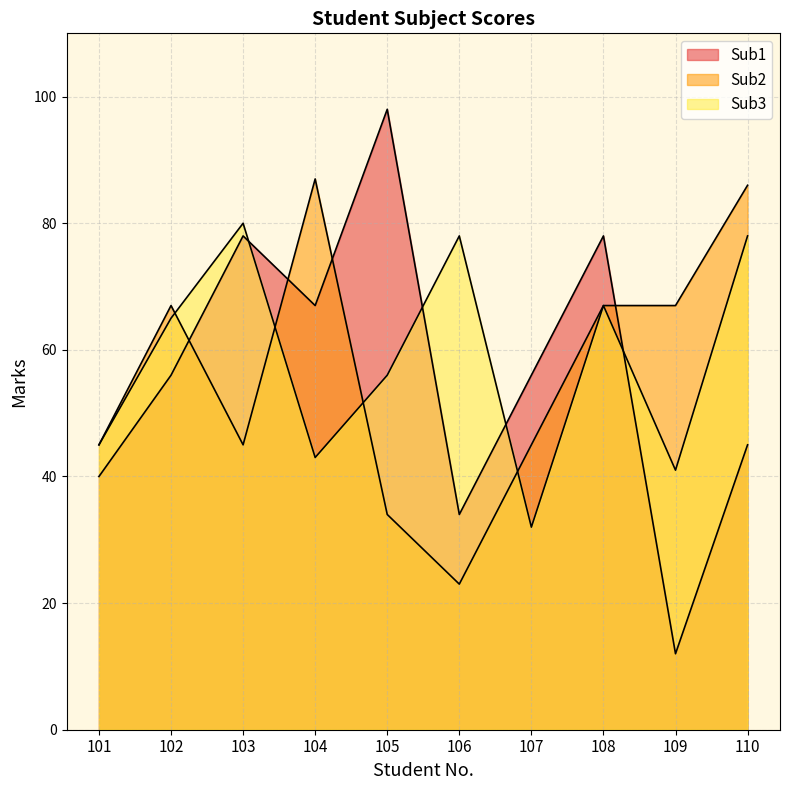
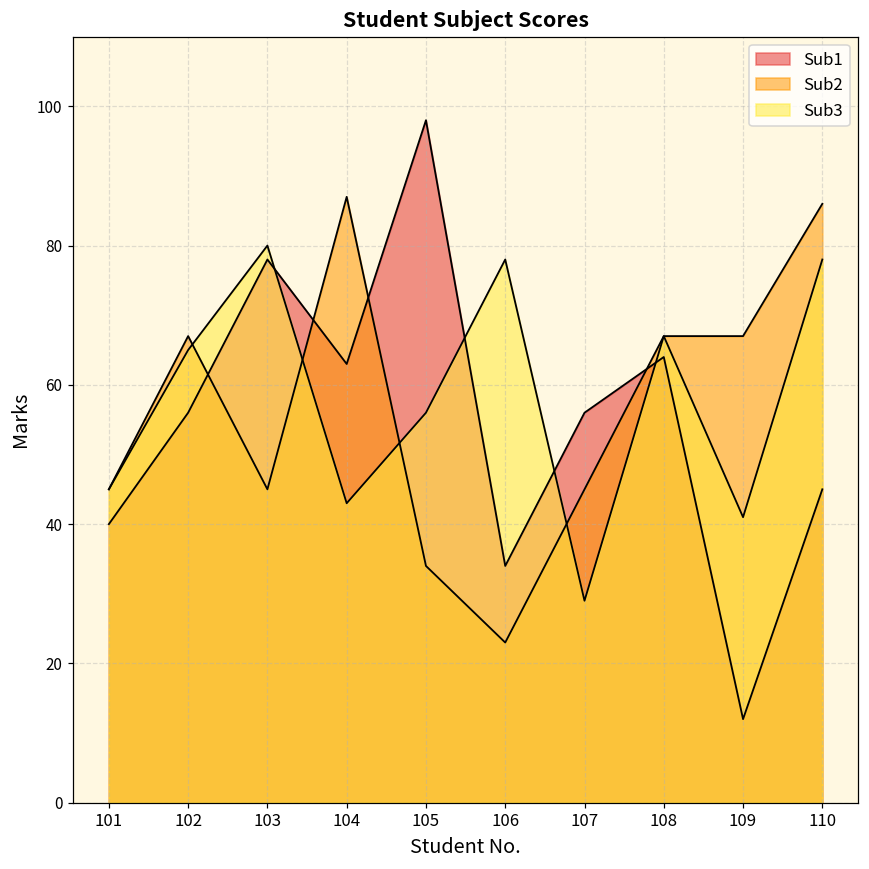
  {
    "Sub1": {
      "101": 40,
      "102": 56,
      "103": 78,
-     "104": 67,
+     "104": 63,
      "105": 98,
      "106": 34,
      "107": 56,
-     "108": 78,
+     "108": 64,
      "109": 12,
      "110": 45
    },
    "Sub2": {
      "102": 67,
      "103": 45,
      "104": 87,
      "105": 34,
      "106": 23,
      "107": 45,
      "109": 67,
      "110": 86
    },
    "Sub3": {
      "102": 65,
      "103": 80,
      "104": 43,
      "105": 56,
      "106": 78,
-     "107": 32,
+     "107": 29,
      "109": 41,
      "110": 78
    }
  }
